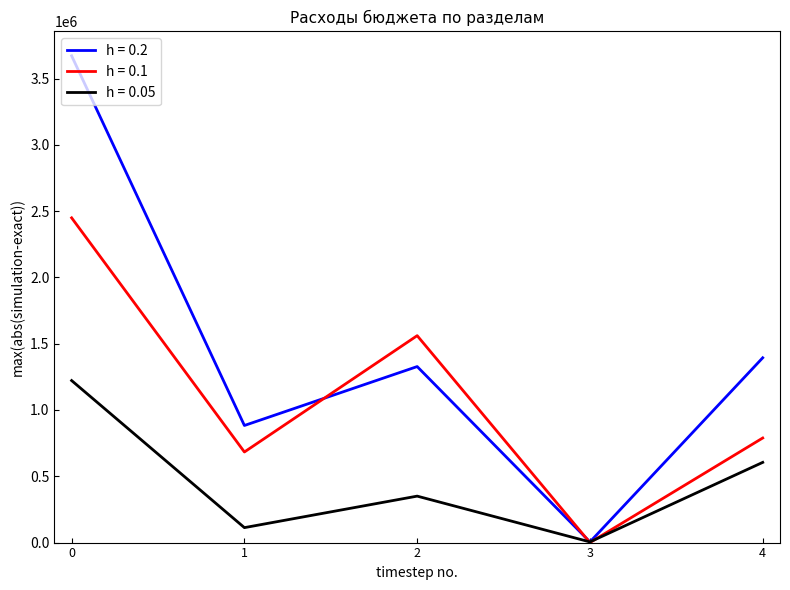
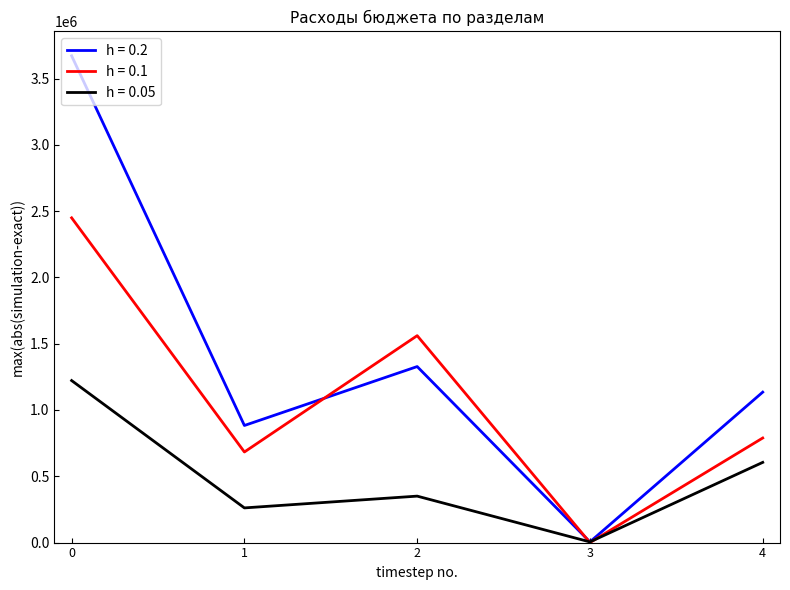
  {
    "h = 0.2": {
      "1": 880000,
      "2": 1330000,
-     "4": 1390000
+     "4": 1130000
    },
    "h = 0.1": {
      "0": 2450000,
      "1": 680000,
      "2": 1560000,
      "4": 790000
    },
    "h = 0.05": {
      "0": 1220000,
-     "1": 110000,
+     "1": 260000,
      "2": 350000,
      "4": 610000
    }
  }
